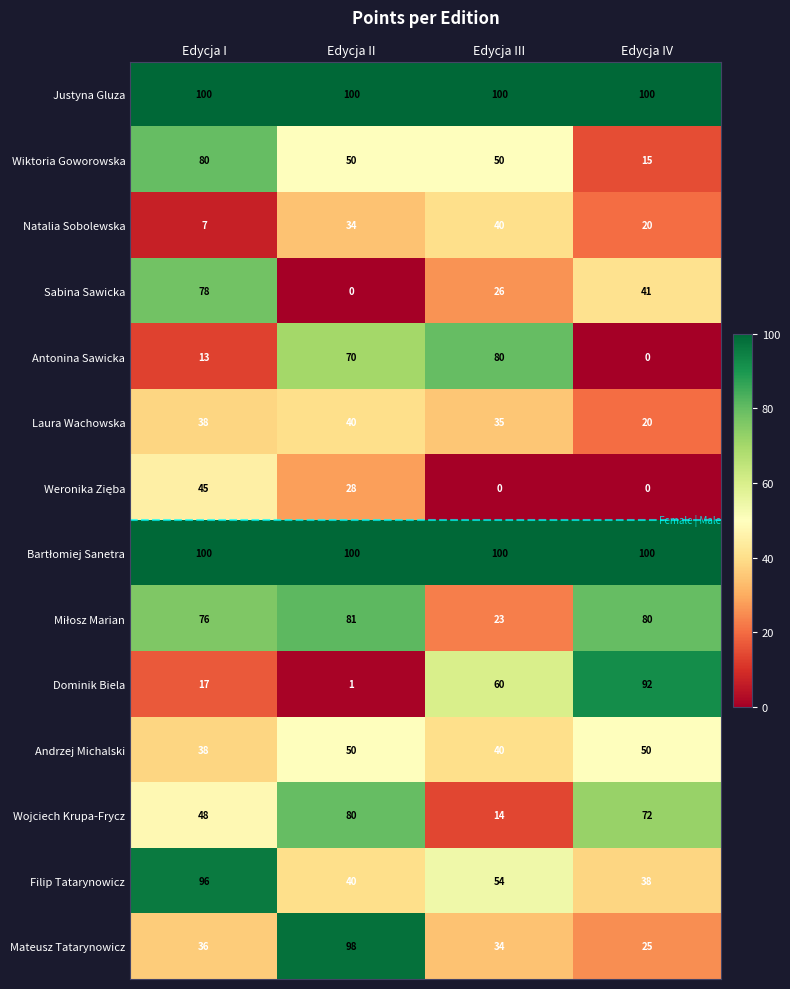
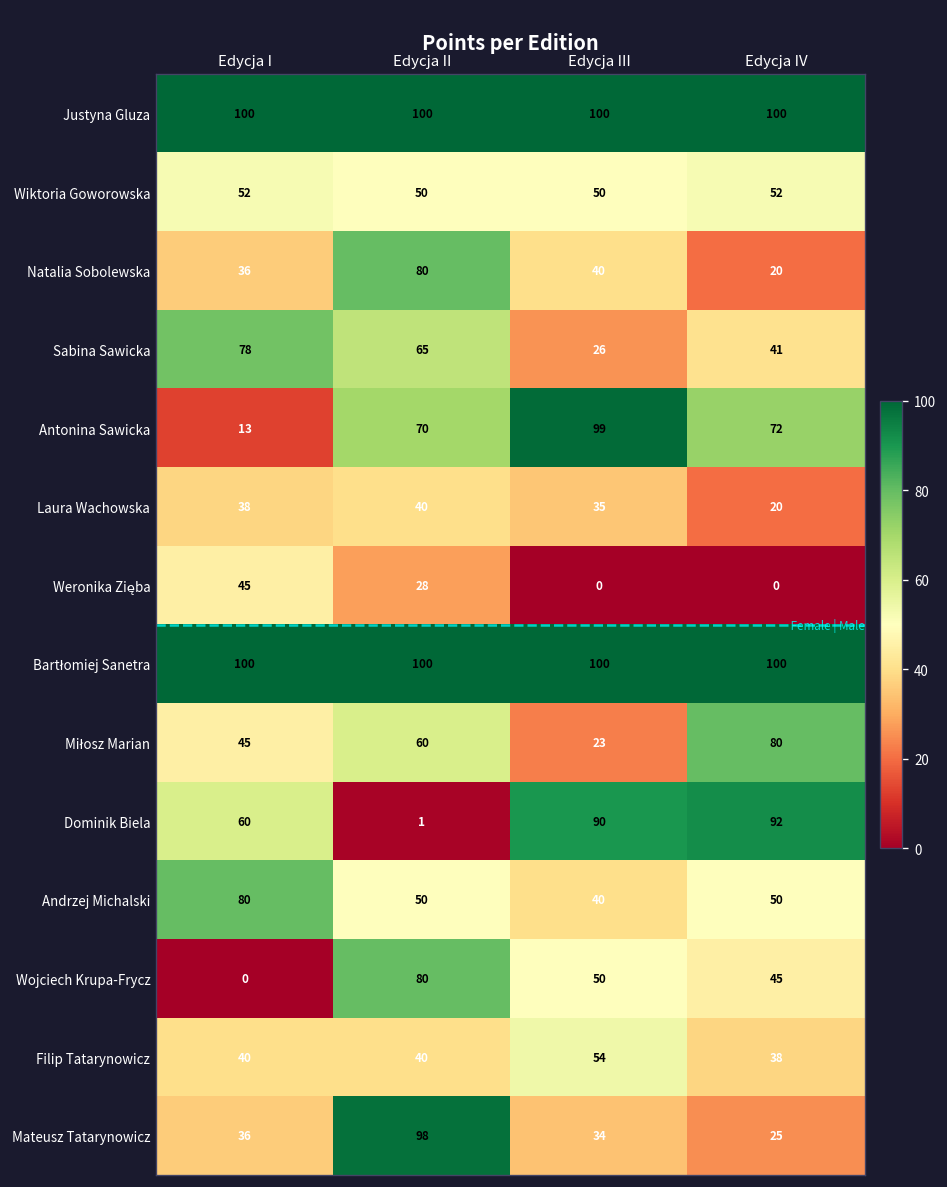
  {
    "Justyna Gluza": {
      "Edycja I": 100,
      "Edycja II": 100,
      "Edycja III": 100,
      "Edycja IV": 100
    },
    "Wiktoria Goworowska": {
-     "Edycja I": 80,
+     "Edycja I": 52,
      "Edycja II": 50,
      "Edycja III": 50,
-     "Edycja IV": 15
+     "Edycja IV": 52
    },
    "Natalia Sobolewska": {
-     "Edycja I": 7,
-     "Edycja II": 34,
+     "Edycja I": 36,
+     "Edycja II": 80,
      "Edycja III": 40,
      "Edycja IV": 20
    },
    "Sabina Sawicka": {
      "Edycja I": 78,
-     "Edycja II": 0,
+     "Edycja II": 65,
      "Edycja III": 26,
      "Edycja IV": 41
    },
    "Antonina Sawicka": {
      "Edycja I": 13,
      "Edycja II": 70,
-     "Edycja III": 80,
-     "Edycja IV": 0
+     "Edycja III": 99,
+     "Edycja IV": 72
    },
    "Laura Wachowska": {
      "Edycja I": 38,
      "Edycja II": 40,
      "Edycja III": 35,
      "Edycja IV": 20
    },
    "Weronika Zięba": {
      "Edycja I": 45,
      "Edycja II": 28,
      "Edycja III": 0
    },
    "Bartłomiej Sanetra": {
      "Edycja I": 100,
      "Edycja II": 100,
      "Edycja III": 100
    },
    "Miłosz Marian": {
-     "Edycja I": 76,
-     "Edycja II": 81,
+     "Edycja I": 45,
+     "Edycja II": 60,
      "Edycja III": 23,
      "Edycja IV": 80
    },
    "Dominik Biela": {
-     "Edycja I": 17,
+     "Edycja I": 60,
      "Edycja II": 1,
-     "Edycja III": 60,
+     "Edycja III": 90,
      "Edycja IV": 92
    },
    "Andrzej Michalski": {
-     "Edycja I": 38,
+     "Edycja I": 80,
      "Edycja II": 50,
      "Edycja III": 40,
      "Edycja IV": 50
    },
    "Wojciech Krupa-Frycz": {
-     "Edycja I": 48,
+     "Edycja I": 0,
      "Edycja II": 80,
-     "Edycja III": 14,
-     "Edycja IV": 72
+     "Edycja III": 50,
+     "Edycja IV": 45
    },
    "Filip Tatarynowicz": {
-     "Edycja I": 96,
+     "Edycja I": 40,
      "Edycja II": 40,
      "Edycja III": 54,
      "Edycja IV": 38
    },
    "Mateusz Tatarynowicz": {
      "Edycja I": 36,
      "Edycja II": 98,
      "Edycja III": 34,
      "Edycja IV": 25
    }
  }
